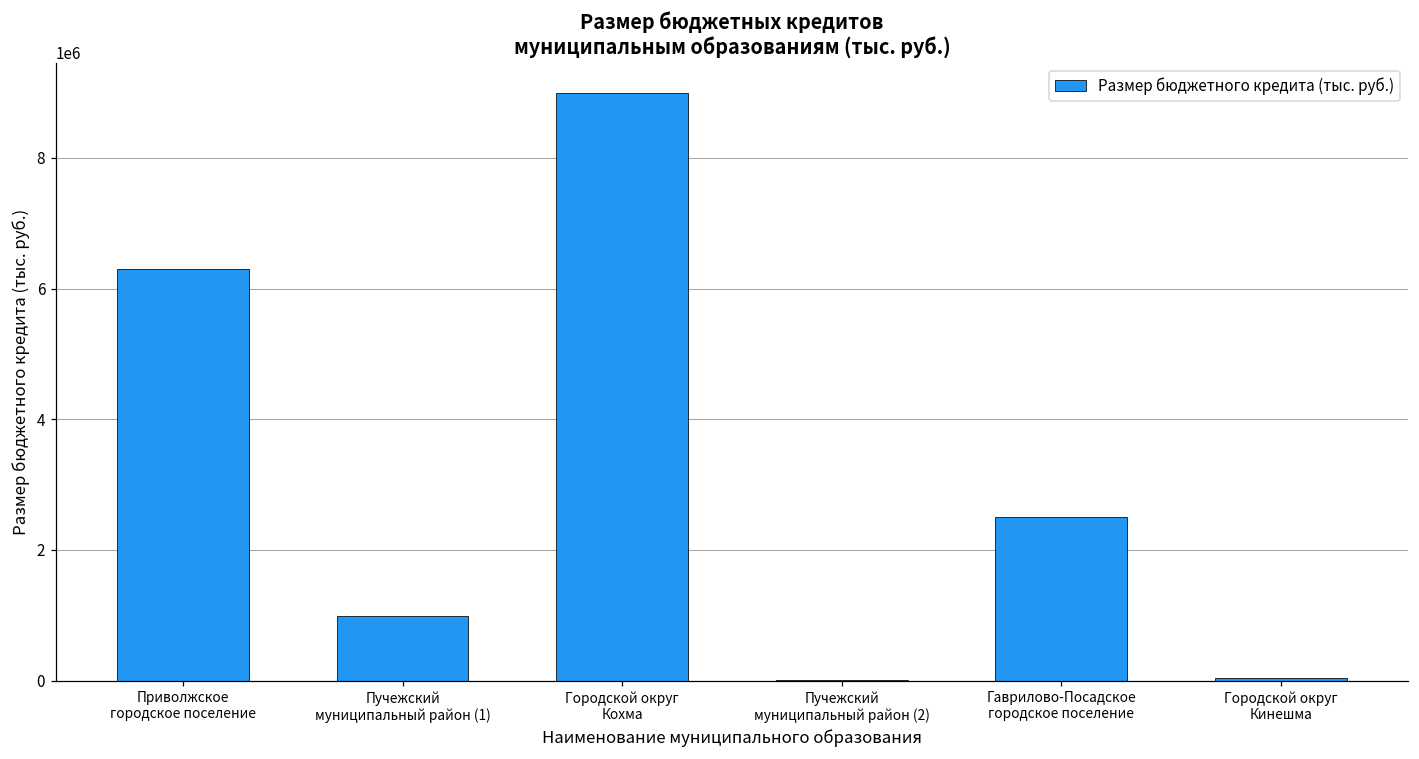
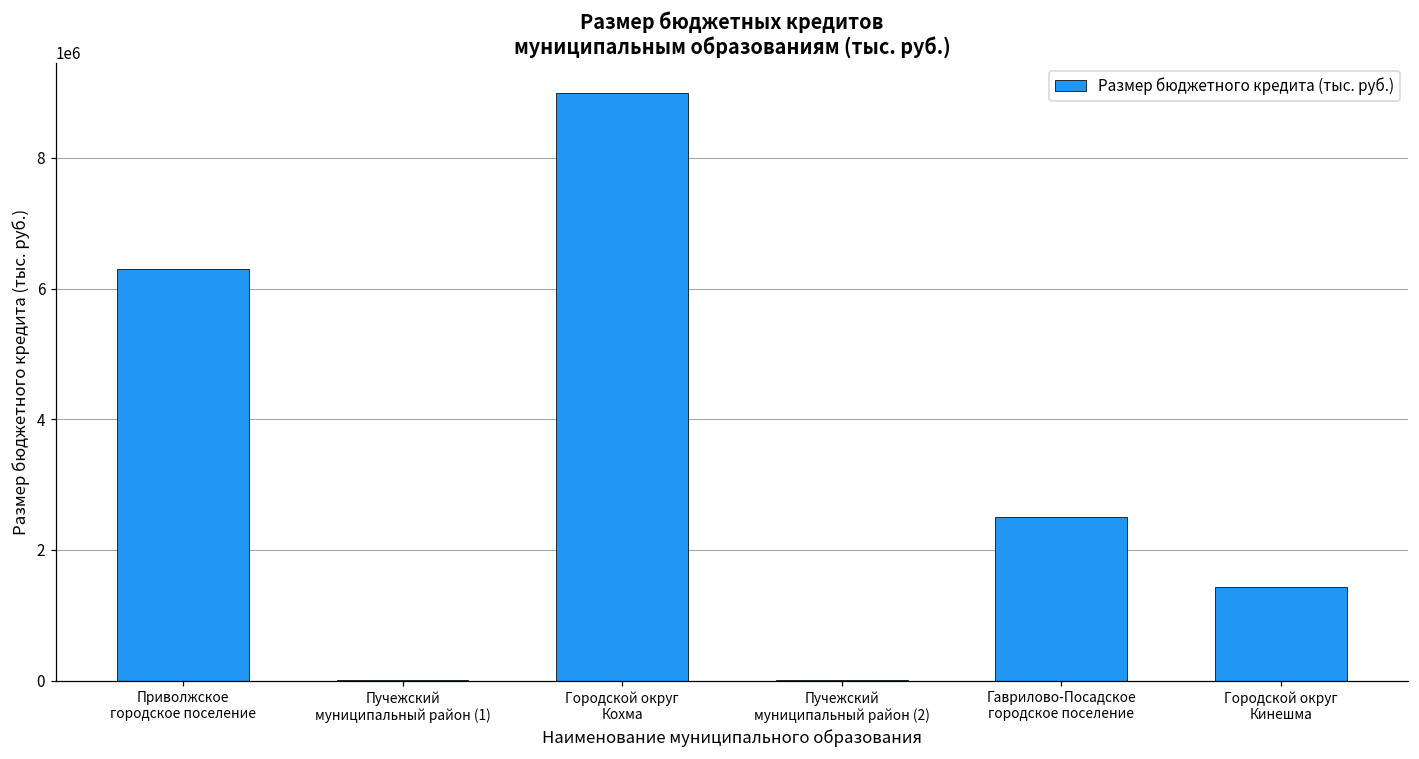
  {
    "Приволжское городское поселение": 6300000,
-   "Пучежский муниципальный район (1)": 1000000,
+   "Пучежский муниципальный район (1)": 0,
    "Городской округ Кохма": 9000000,
    "Гаврилово-Посадское городское поселение": 2500000,
-   "Городской округ Кинешма": 0
+   "Городской округ Кинешма": 1400000
  }
